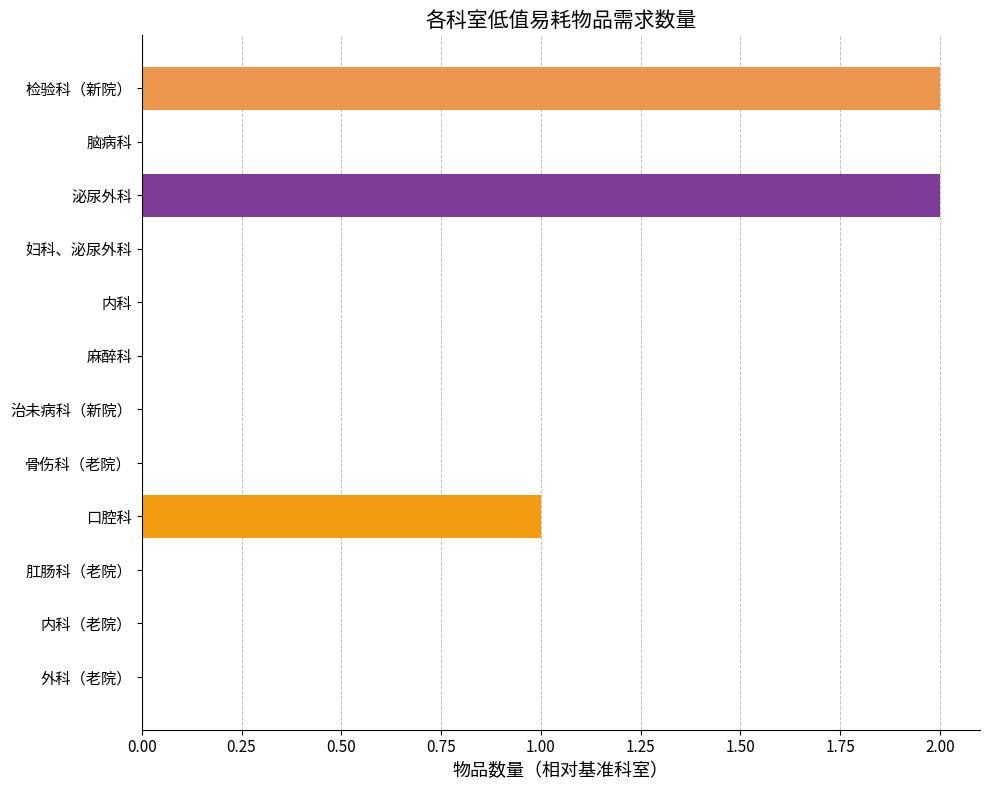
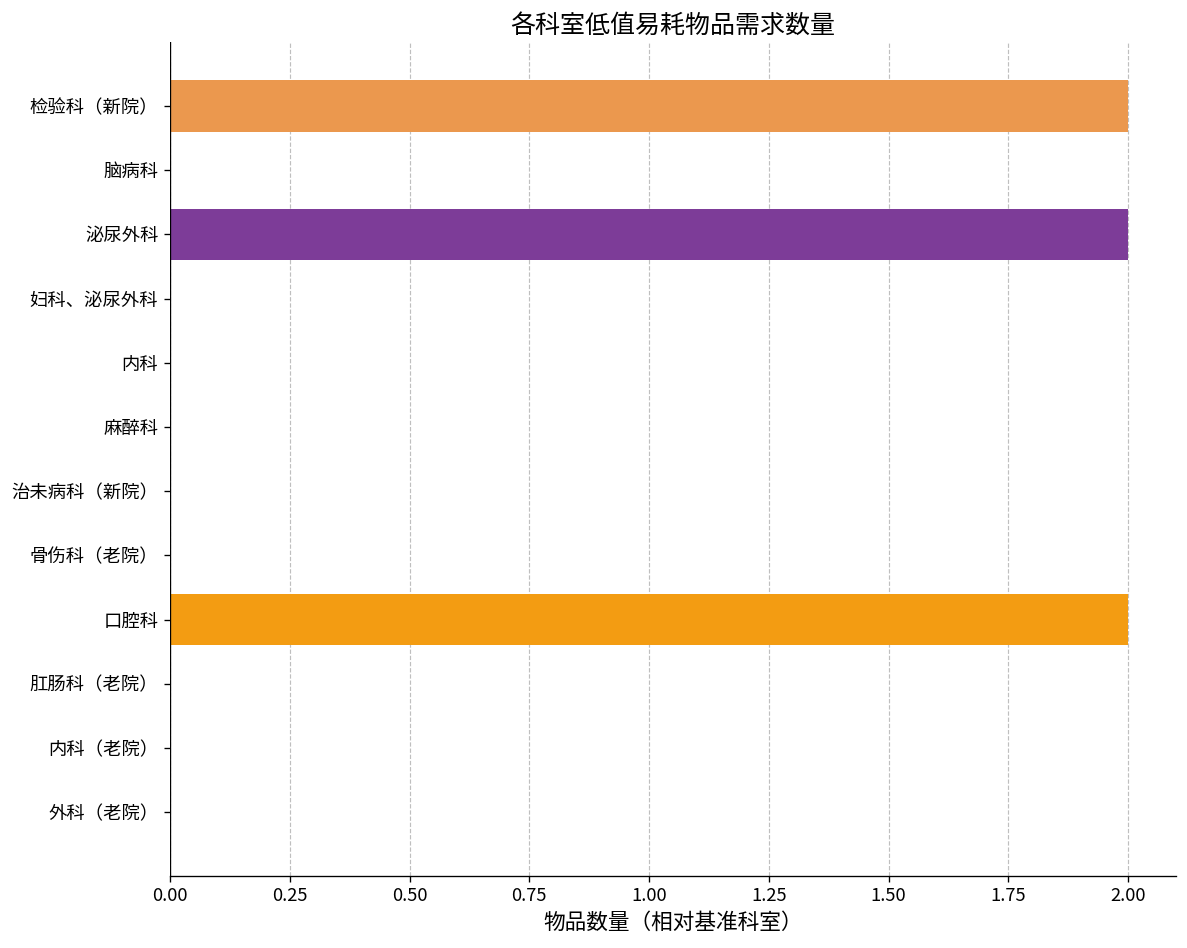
  {
    "检验科（新院）": 2.00,
    "脑病科": 0.00,
    "泌尿外科": 2.00,
    "妇科、泌尿外科": 0.00,
    "内科": 0.00,
    "麻醉科": 0.00,
    "治未病科（新院）": 0.00,
    "骨伤科（老院）": 0.00,
-   "口腔科": 1.00,
+   "口腔科": 2.00,
    "肛肠科（老院）": 0.00,
    "内科（老院）": 0.00,
    "外科（老院）": 0.00
  }
